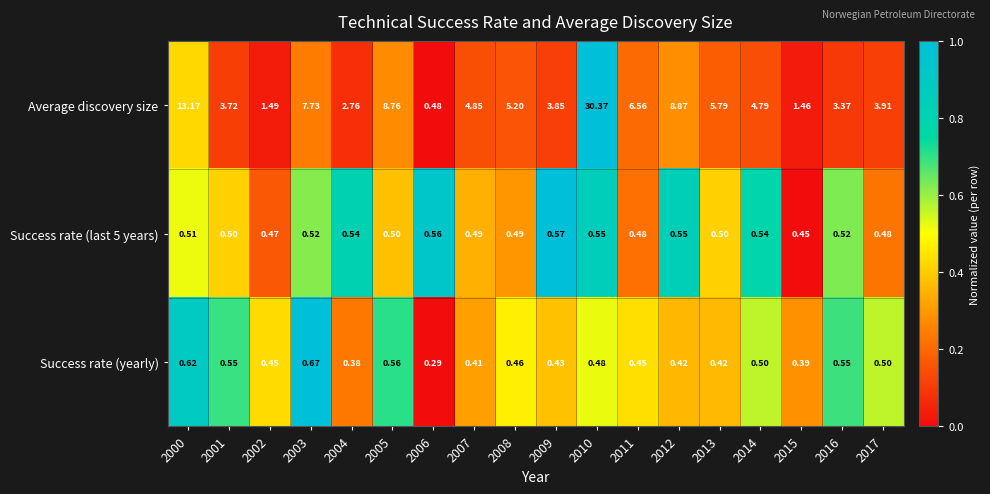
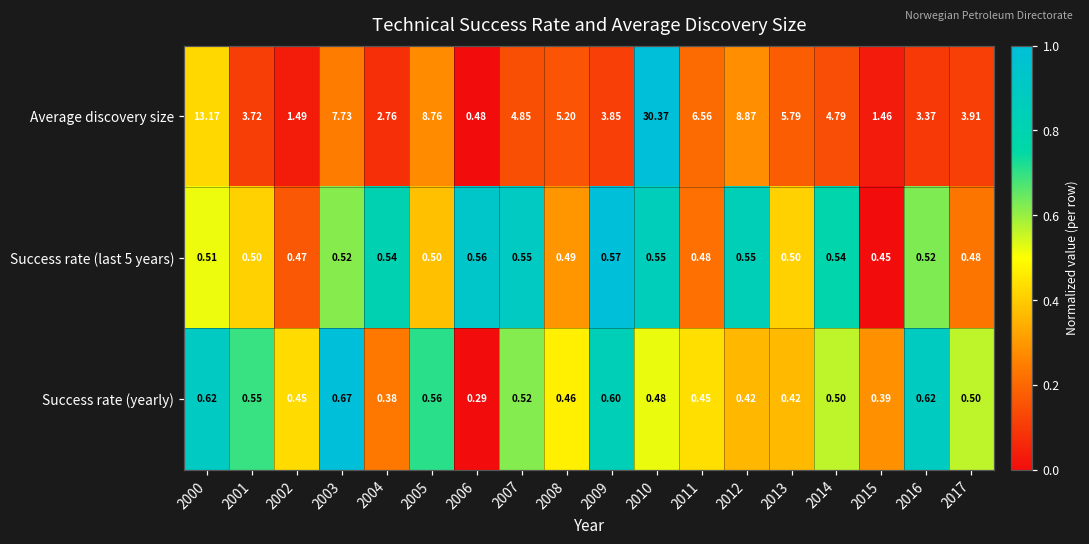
  {
    "Average discovery size": {
      "2000": 13.17,
      "2001": 3.72,
      "2002": 1.49,
      "2003": 7.73,
      "2004": 2.76,
      "2005": 8.76,
      "2006": 0.48,
      "2007": 4.85,
      "2008": 5.20,
      "2009": 3.85,
      "2010": 30.37,
      "2011": 6.56,
      "2012": 8.87,
      "2013": 5.79,
      "2014": 4.79,
      "2015": 1.46,
      "2016": 3.37,
      "2017": 3.91
    },
    "Success rate (last 5 years)": {
      "2000": 0.51,
      "2001": 0.50,
      "2002": 0.47,
      "2003": 0.52,
      "2004": 0.54,
      "2005": 0.50,
      "2006": 0.56,
-     "2007": 0.49,
+     "2007": 0.55,
      "2008": 0.49,
      "2009": 0.57,
      "2010": 0.55,
      "2011": 0.48,
      "2012": 0.55,
      "2013": 0.50,
      "2014": 0.54,
      "2015": 0.45,
      "2016": 0.52,
      "2017": 0.48
    },
    "Success rate (yearly)": {
      "2000": 0.62,
      "2001": 0.55,
      "2002": 0.45,
      "2003": 0.67,
      "2004": 0.38,
      "2005": 0.56,
      "2006": 0.29,
-     "2007": 0.41,
+     "2007": 0.52,
      "2008": 0.46,
-     "2009": 0.43,
+     "2009": 0.60,
      "2010": 0.48,
      "2011": 0.45,
      "2012": 0.42,
      "2013": 0.42,
      "2014": 0.50,
      "2015": 0.39,
-     "2016": 0.55,
+     "2016": 0.62,
      "2017": 0.50
    }
  }
